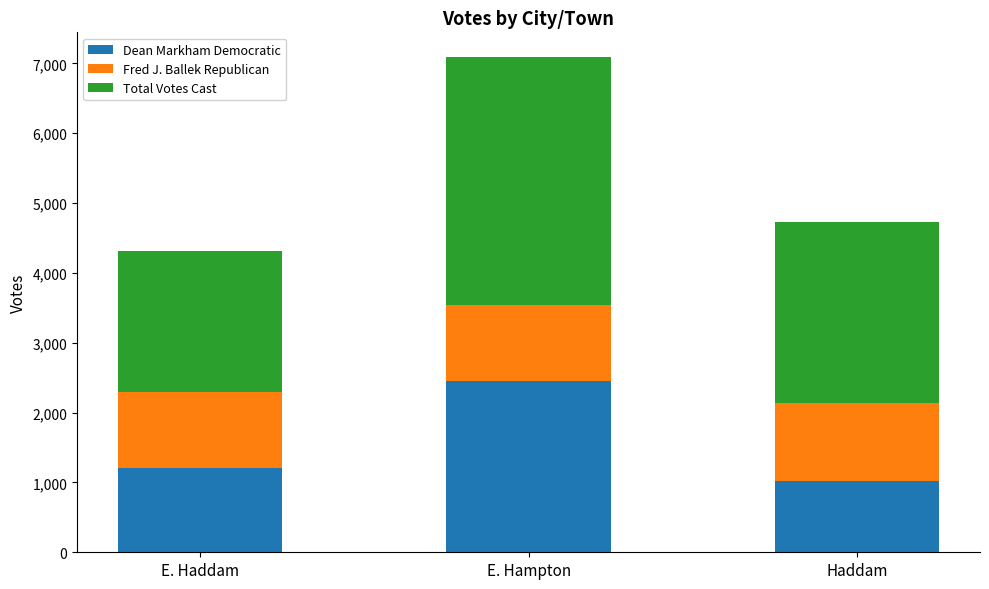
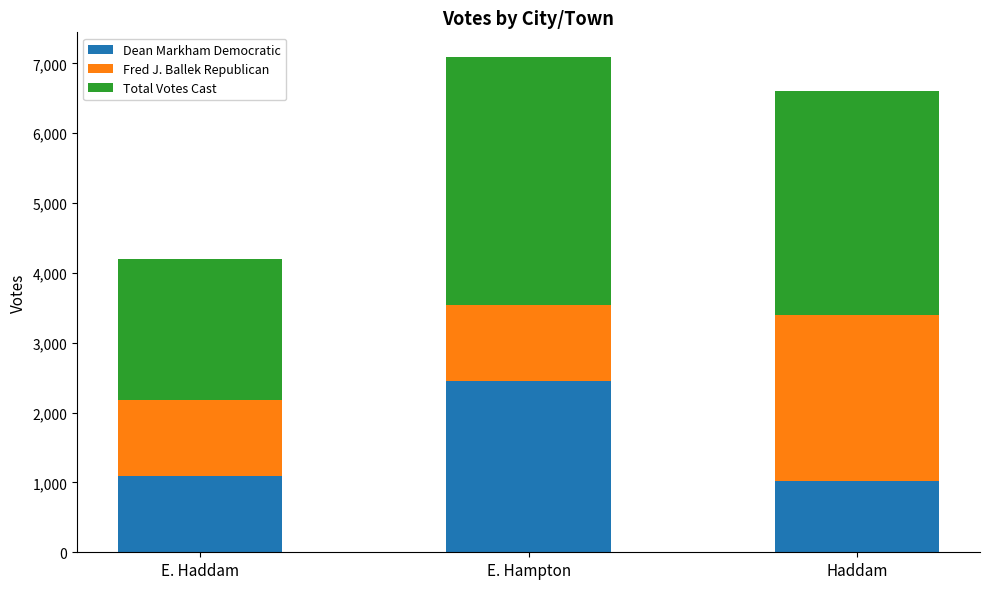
  {
    "Dean Markham Democratic": {
-     "E. Haddam": "1,200",
+     "E. Haddam": "1,100",
      "E. Hampton": "2,400",
      "Haddam": "1,000"
    },
    "Fred J. Ballek Republican": {
      "E. Haddam": "1,100",
      "E. Hampton": "1,100",
-     "Haddam": "1,100"
+     "Haddam": "2,400"
    },
    "Total Votes Cast": {
      "E. Haddam": "2,000",
      "E. Hampton": "3,500",
-     "Haddam": "2,600"
+     "Haddam": "3,200"
    }
  }
